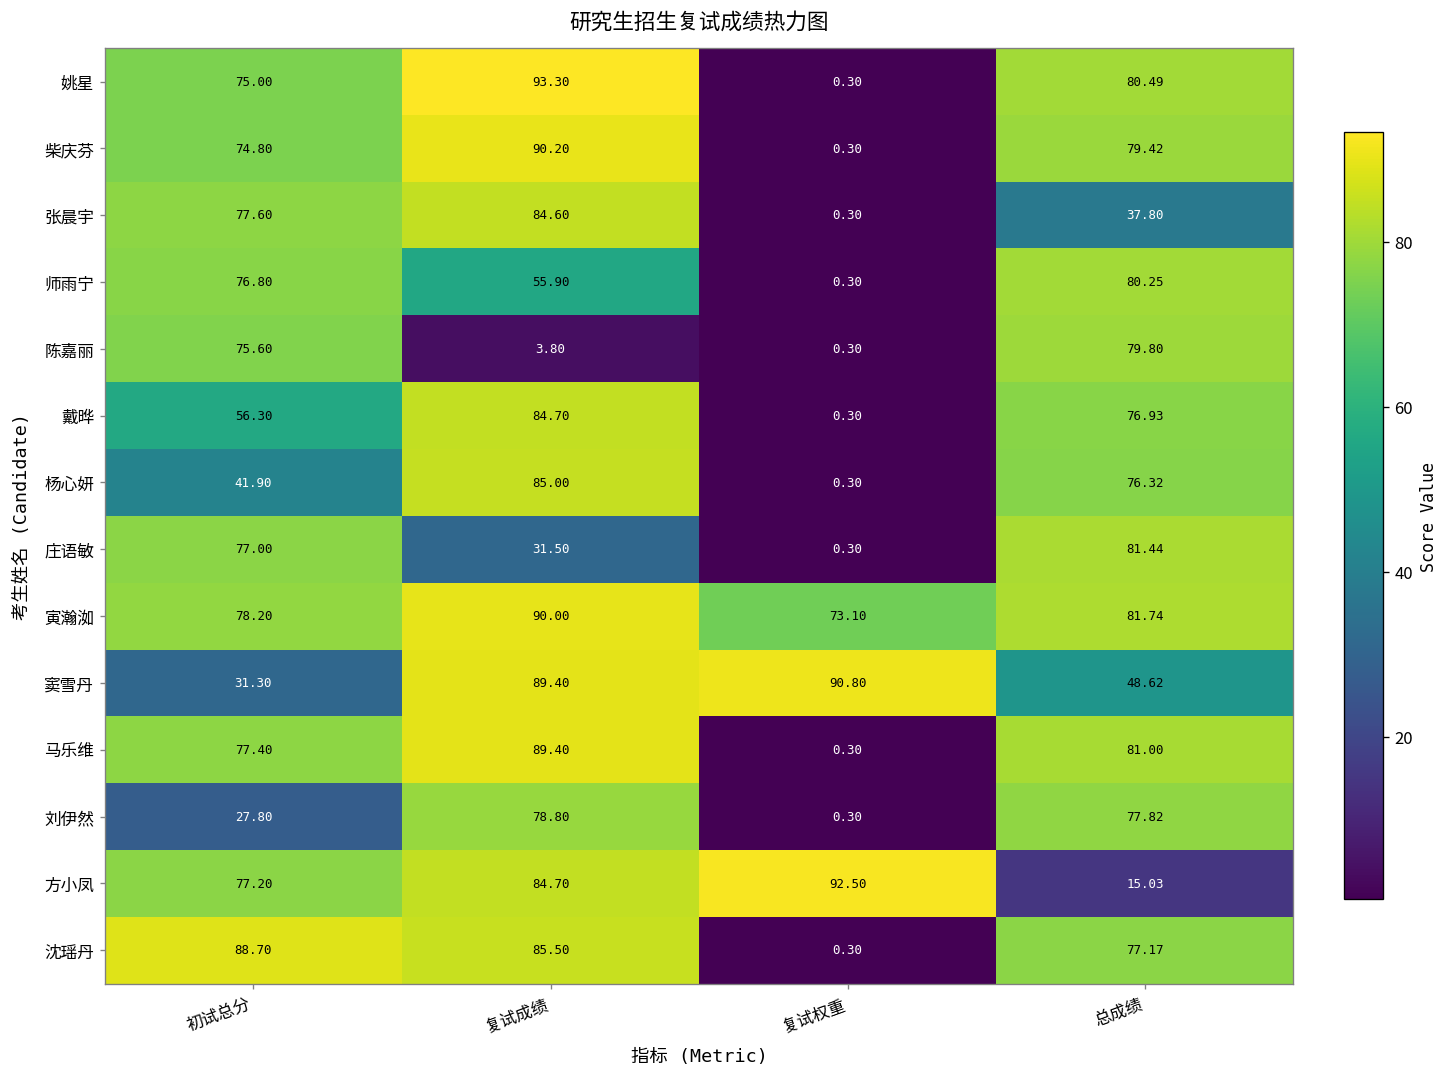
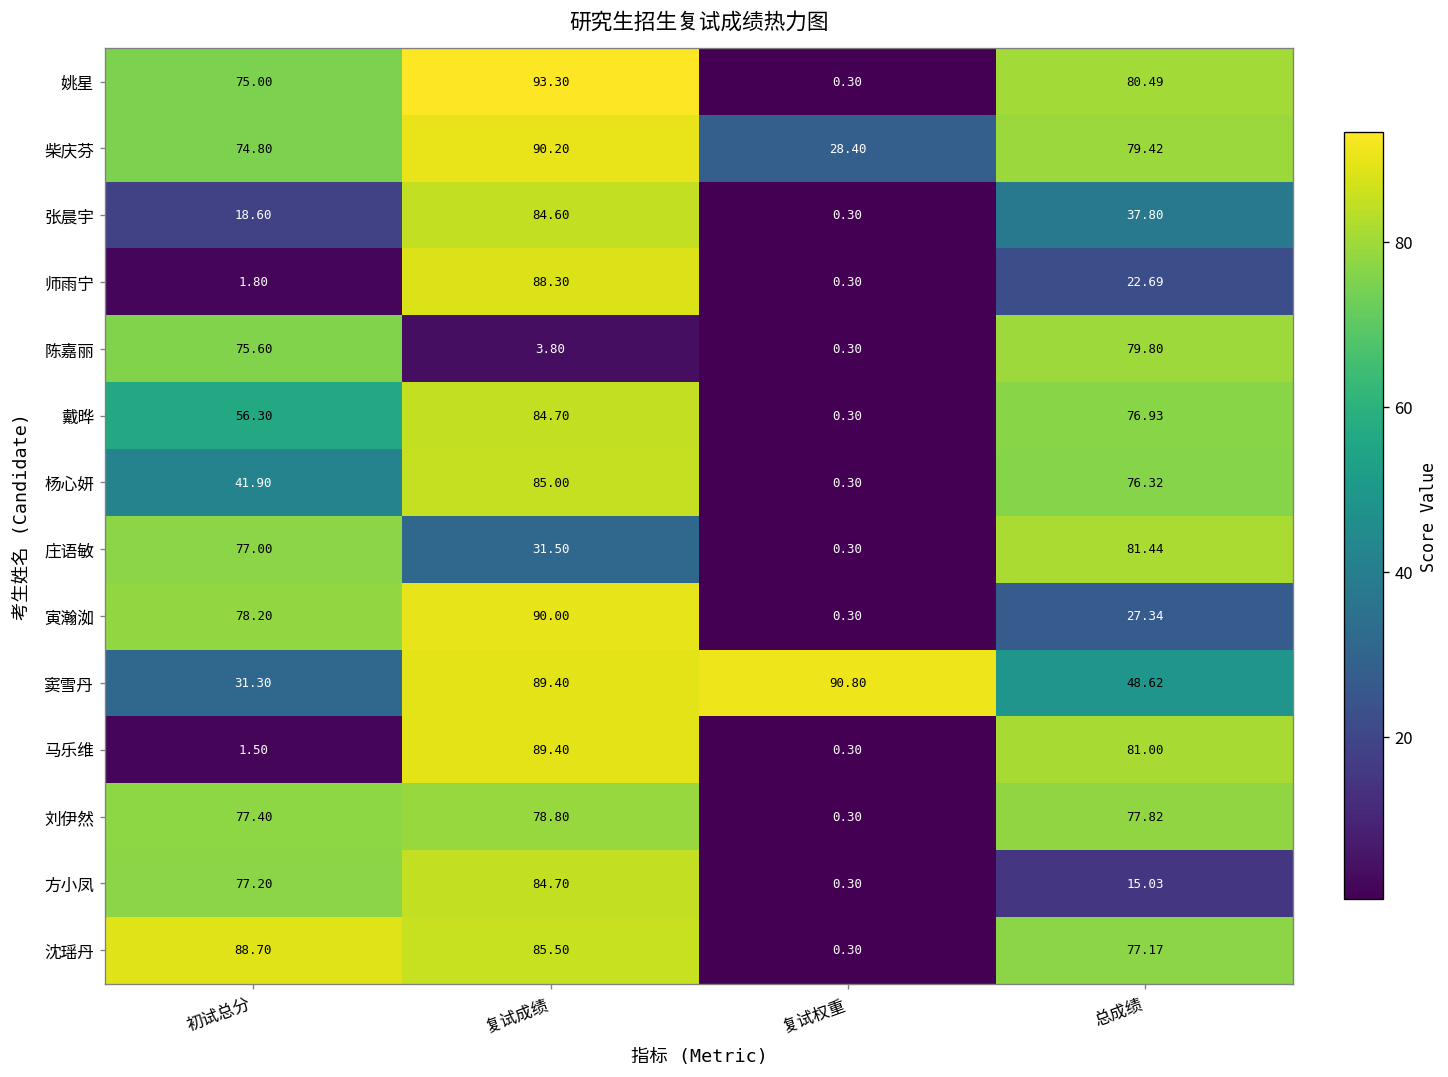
  {
    "姚星": {
      "初试总分": 75.00,
      "复试成绩": 93.30,
      "复试权重": 0.30,
      "总成绩": 80.49
    },
    "柴庆芬": {
      "初试总分": 74.80,
      "复试成绩": 90.20,
-     "复试权重": 0.30,
+     "复试权重": 28.40,
      "总成绩": 79.42
    },
    "张晨宇": {
-     "初试总分": 77.60,
+     "初试总分": 18.60,
      "复试成绩": 84.60,
      "复试权重": 0.30,
      "总成绩": 37.80
    },
    "师雨宁": {
-     "初试总分": 76.80,
-     "复试成绩": 55.90,
+     "初试总分": 1.80,
+     "复试成绩": 88.30,
      "复试权重": 0.30,
-     "总成绩": 80.25
+     "总成绩": 22.69
    },
    "陈嘉丽": {
      "初试总分": 75.60,
      "复试成绩": 3.80,
      "复试权重": 0.30,
      "总成绩": 79.80
    },
    "戴晔": {
      "初试总分": 56.30,
      "复试成绩": 84.70,
      "复试权重": 0.30,
      "总成绩": 76.93
    },
    "杨心妍": {
      "初试总分": 41.90,
      "复试成绩": 85.00,
      "复试权重": 0.30,
      "总成绩": 76.32
    },
    "庄语敏": {
      "初试总分": 77.00,
      "复试成绩": 31.50,
      "复试权重": 0.30,
      "总成绩": 81.44
    },
    "寅瀚洳": {
      "初试总分": 78.20,
      "复试成绩": 90.00,
-     "复试权重": 73.10,
-     "总成绩": 81.74
+     "复试权重": 0.30,
+     "总成绩": 27.34
    },
    "窦雪丹": {
      "初试总分": 31.30,
      "复试成绩": 89.40,
      "复试权重": 90.80,
      "总成绩": 48.62
    },
    "马乐维": {
-     "初试总分": 77.40,
+     "初试总分": 1.50,
      "复试成绩": 89.40,
      "复试权重": 0.30,
      "总成绩": 81.00
    },
    "刘伊然": {
-     "初试总分": 27.80,
+     "初试总分": 77.40,
      "复试成绩": 78.80,
      "复试权重": 0.30,
      "总成绩": 77.82
    },
    "方小凤": {
      "初试总分": 77.20,
      "复试成绩": 84.70,
-     "复试权重": 92.50,
+     "复试权重": 0.30,
      "总成绩": 15.03
    },
    "沈瑶丹": {
      "初试总分": 88.70,
      "复试成绩": 85.50,
      "复试权重": 0.30,
      "总成绩": 77.17
    }
  }
